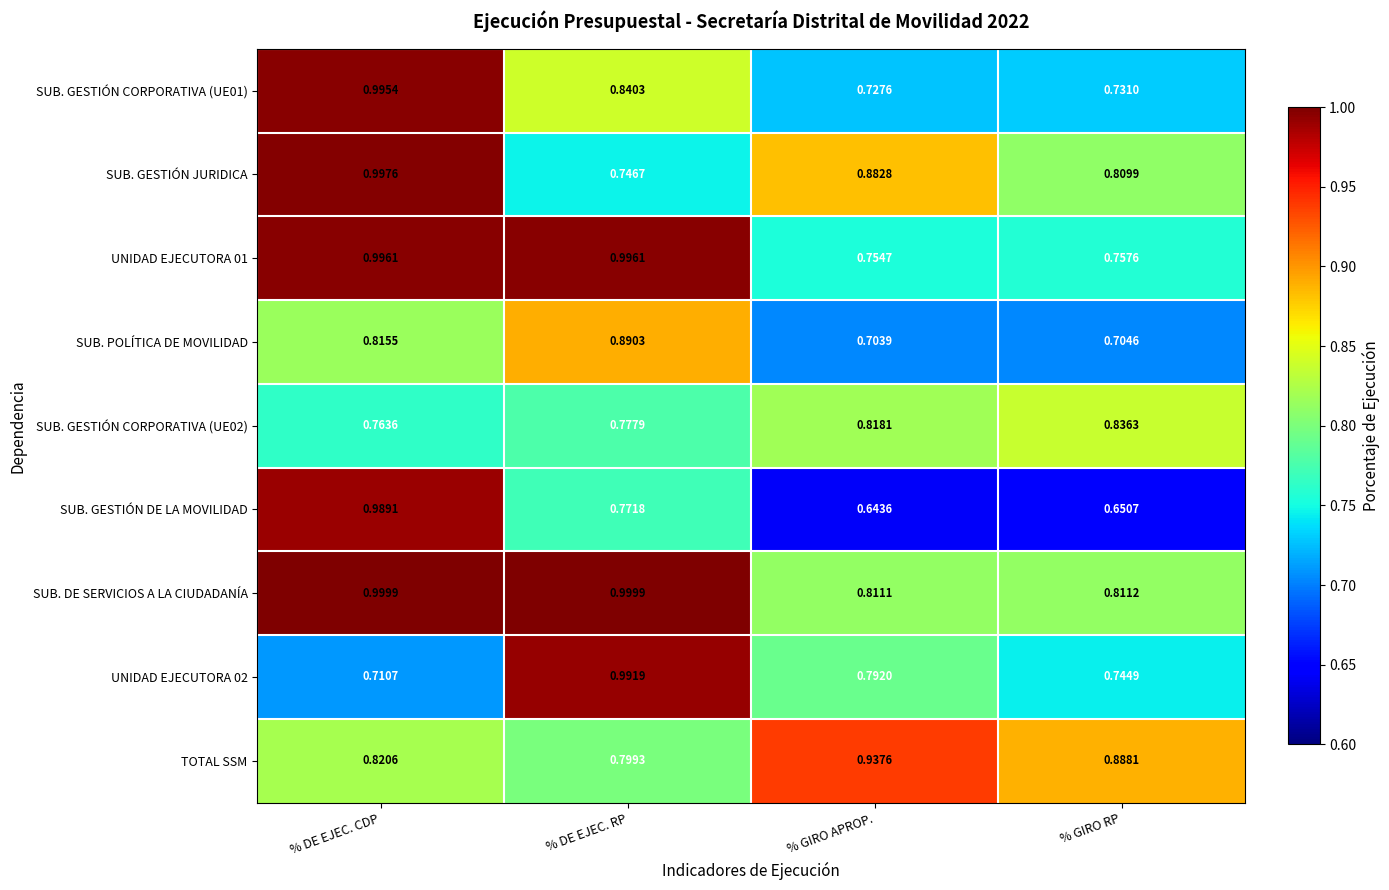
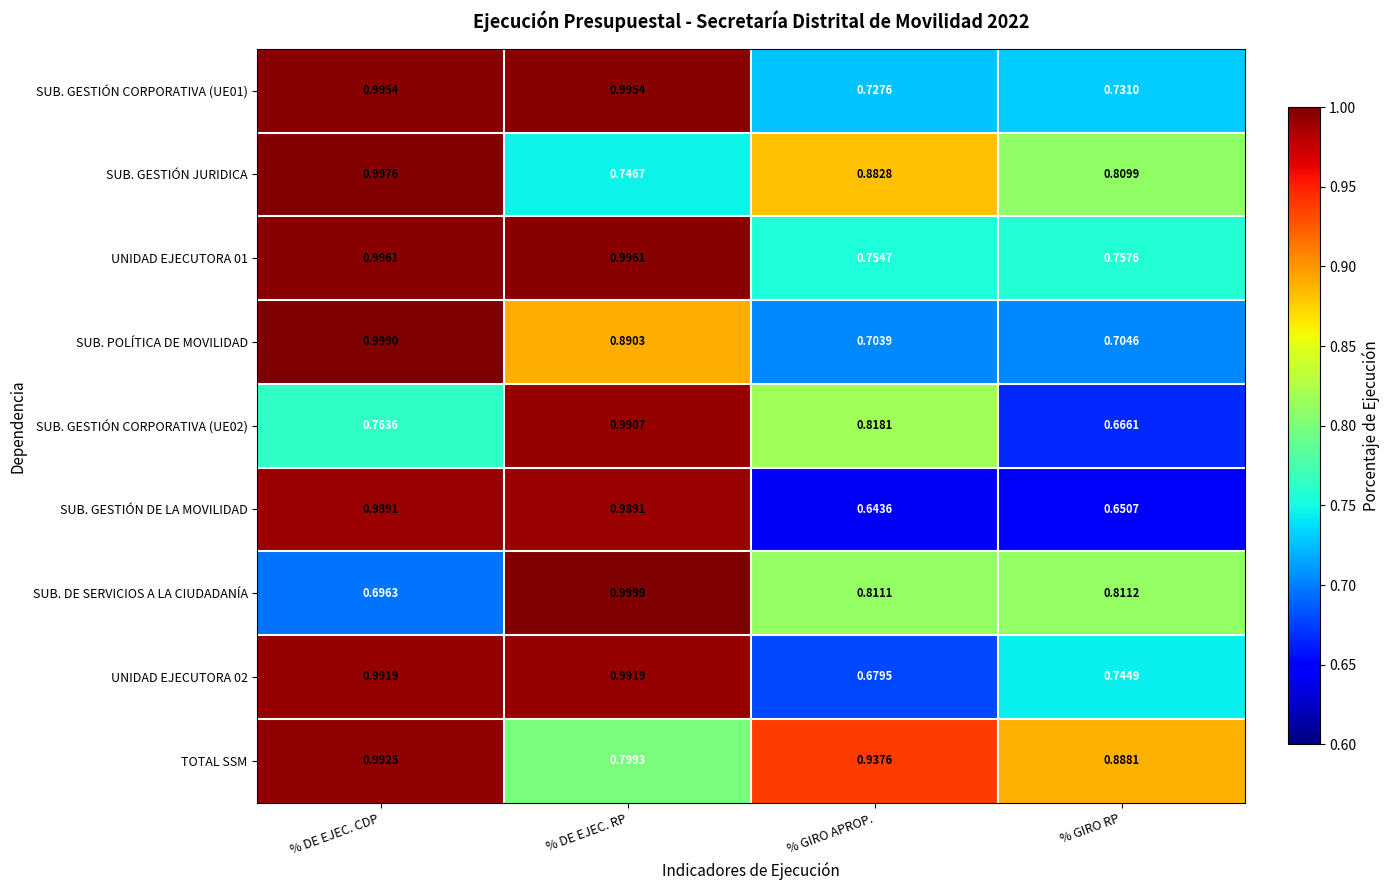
  {
    "SUB. GESTIÓN CORPORATIVA (UE01)": {
      "% DE EJEC. CDP": 0.9954,
-     "% DE EJEC. RP": 0.8403,
+     "% DE EJEC. RP": 0.9954,
      "% GIRO APROP.": 0.7276,
      "% GIRO RP": 0.7310
    },
    "SUB. GESTIÓN JURIDICA": {
      "% DE EJEC. CDP": 0.9976,
      "% DE EJEC. RP": 0.7467,
      "% GIRO APROP.": 0.8828,
      "% GIRO RP": 0.8099
    },
    "UNIDAD EJECUTORA 01": {
      "% DE EJEC. CDP": 0.9961,
      "% DE EJEC. RP": 0.9961,
      "% GIRO APROP.": 0.7547,
      "% GIRO RP": 0.7576
    },
    "SUB. POLÍTICA DE MOVILIDAD": {
-     "% DE EJEC. CDP": 0.8155,
+     "% DE EJEC. CDP": 0.9990,
      "% DE EJEC. RP": 0.8903,
      "% GIRO APROP.": 0.7039,
      "% GIRO RP": 0.7046
    },
    "SUB. GESTIÓN CORPORATIVA (UE02)": {
      "% DE EJEC. CDP": 0.7636,
-     "% DE EJEC. RP": 0.7779,
+     "% DE EJEC. RP": 0.9907,
      "% GIRO APROP.": 0.8181,
-     "% GIRO RP": 0.8363
+     "% GIRO RP": 0.6661
    },
    "SUB. GESTIÓN DE LA MOVILIDAD": {
      "% DE EJEC. CDP": 0.9891,
-     "% DE EJEC. RP": 0.7718,
+     "% DE EJEC. RP": 0.9891,
      "% GIRO APROP.": 0.6436,
      "% GIRO RP": 0.6507
    },
    "SUB. DE SERVICIOS A LA CIUDADANÍA": {
-     "% DE EJEC. CDP": 0.9999,
+     "% DE EJEC. CDP": 0.6963,
      "% DE EJEC. RP": 0.9999,
      "% GIRO APROP.": 0.8111,
      "% GIRO RP": 0.8112
    },
    "UNIDAD EJECUTORA 02": {
-     "% DE EJEC. CDP": 0.7107,
+     "% DE EJEC. CDP": 0.9919,
      "% DE EJEC. RP": 0.9919,
-     "% GIRO APROP.": 0.7920,
+     "% GIRO APROP.": 0.6795,
      "% GIRO RP": 0.7449
    },
    "TOTAL SSM": {
-     "% DE EJEC. CDP": 0.8206,
+     "% DE EJEC. CDP": 0.9925,
      "% DE EJEC. RP": 0.7993,
      "% GIRO APROP.": 0.9376,
      "% GIRO RP": 0.8881
    }
  }
